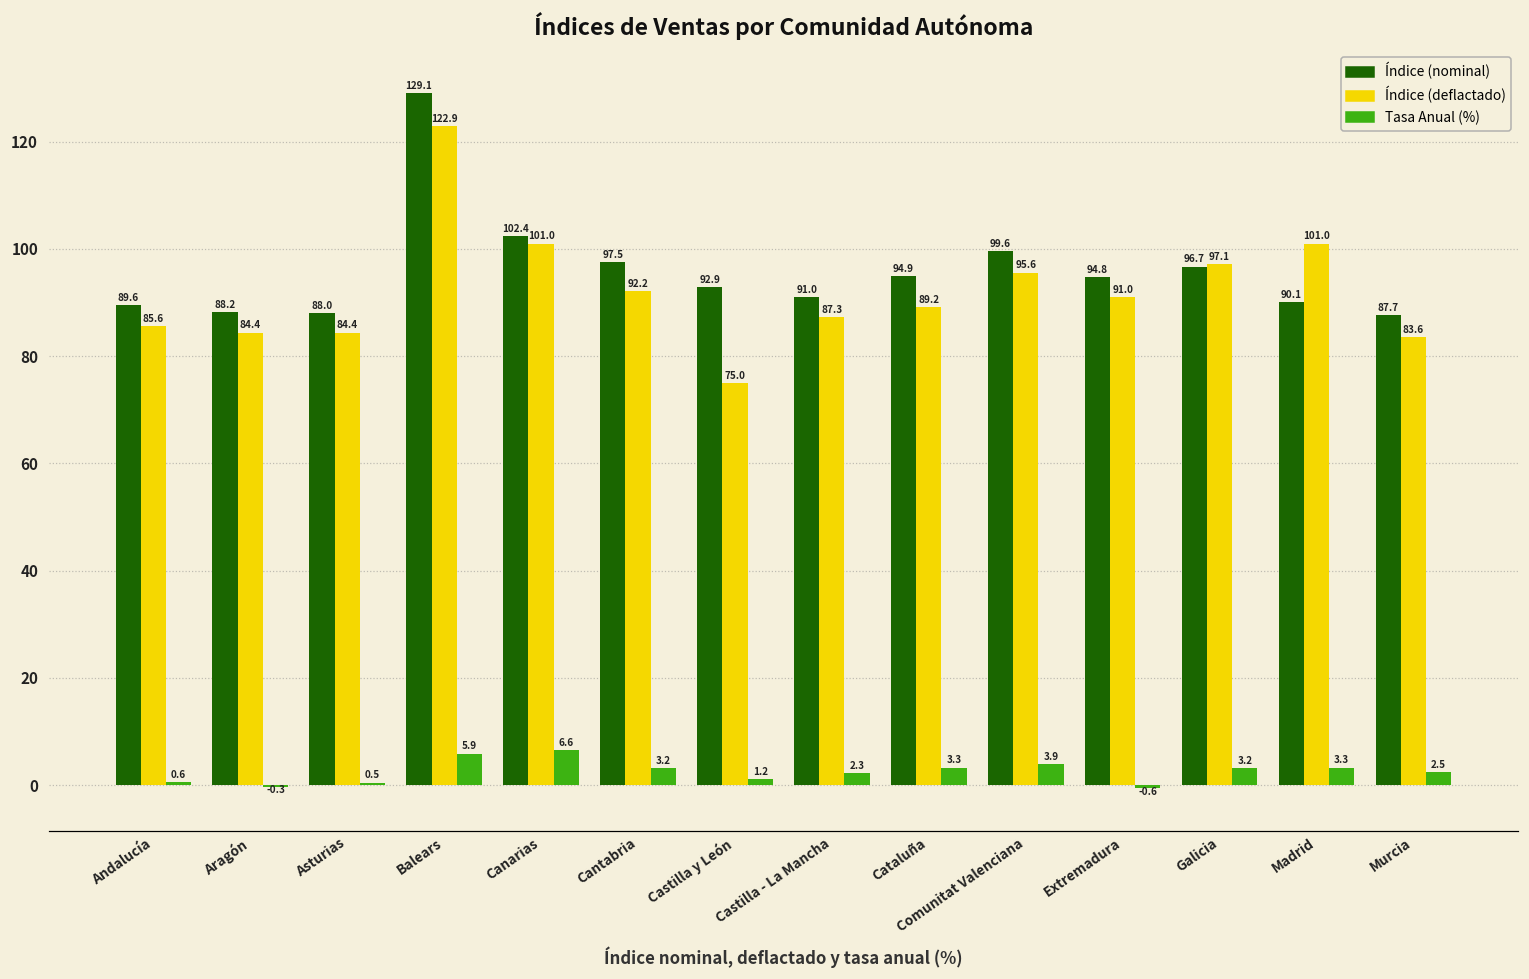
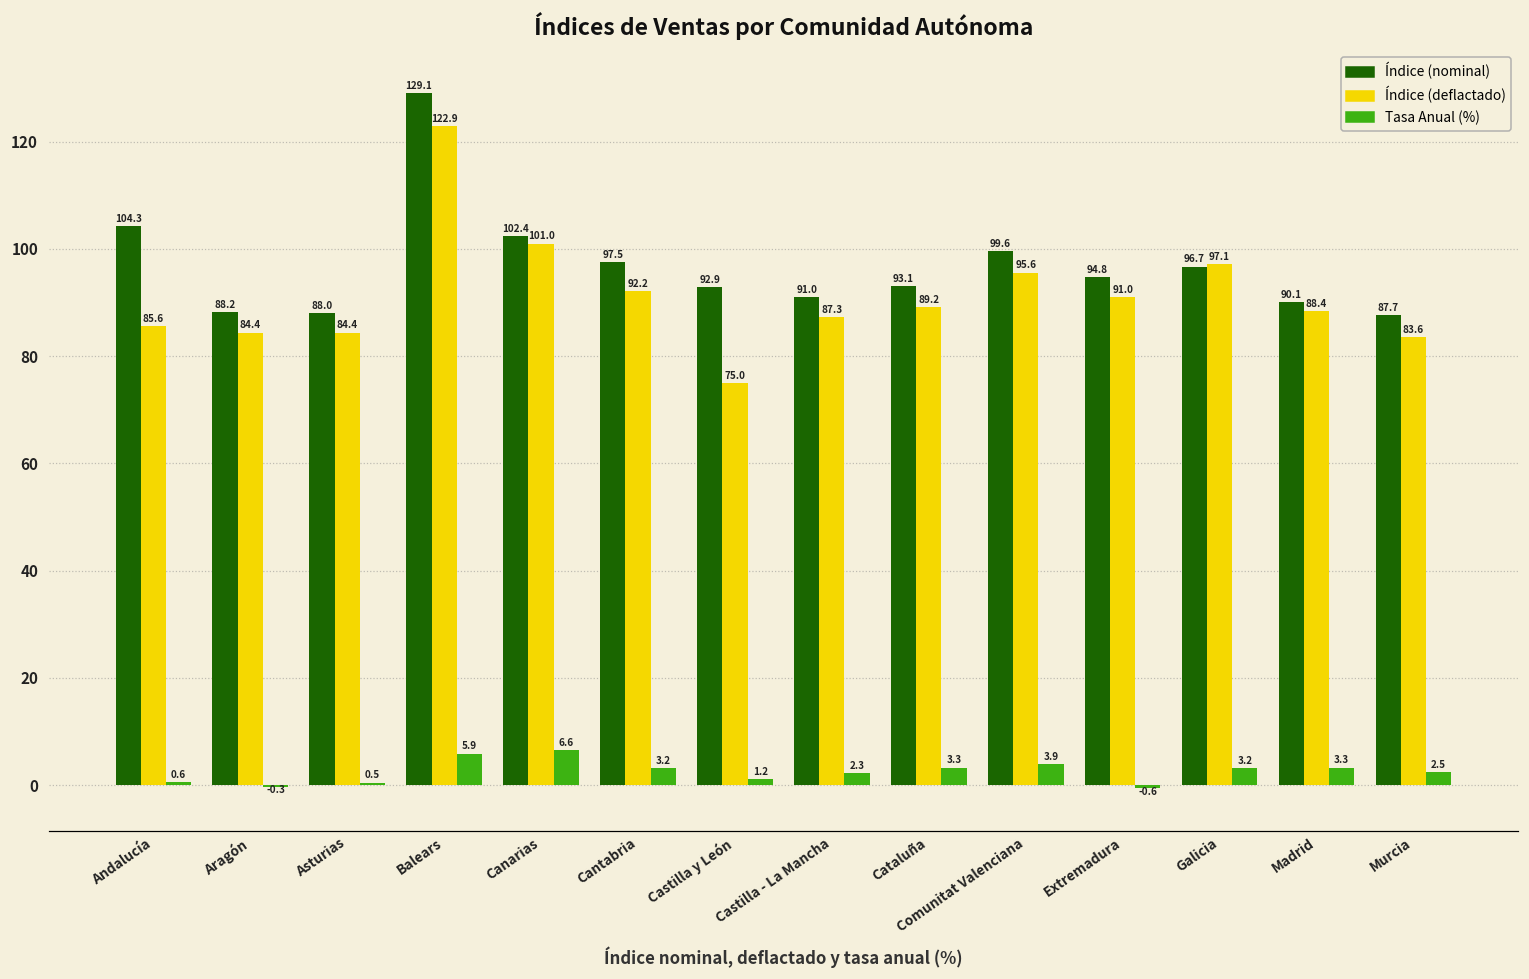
  {
    "Índice (nominal)": {
-     "Andalucía": 89.6,
+     "Andalucía": 104.3,
      "Aragón": 88.2,
      "Asturias": 88.0,
      "Balears": 129.1,
      "Canarias": 102.4,
      "Cantabria": 97.5,
      "Castilla y León": 92.9,
      "Castilla - La Mancha": 91.0,
-     "Cataluña": 94.9,
+     "Cataluña": 93.1,
      "Comunitat Valenciana": 99.6,
      "Extremadura": 94.8,
      "Galicia": 96.7,
      "Madrid": 90.1,
      "Murcia": 87.7
    },
    "Índice (deflactado)": {
      "Andalucía": 85.6,
      "Aragón": 84.4,
      "Asturias": 84.4,
      "Balears": 122.9,
      "Canarias": 101.0,
      "Cantabria": 92.2,
      "Castilla y León": 75.0,
      "Castilla - La Mancha": 87.3,
      "Cataluña": 89.2,
      "Comunitat Valenciana": 95.6,
      "Extremadura": 91.0,
      "Galicia": 97.1,
-     "Madrid": 101.0,
+     "Madrid": 88.4,
      "Murcia": 83.6
    },
    "Tasa Anual (%)": {
      "Andalucía": 0.6,
      "Aragón": -0.3,
      "Asturias": 0.5,
      "Balears": 5.9,
      "Canarias": 6.6,
      "Cantabria": 3.2,
      "Castilla y León": 1.2,
      "Castilla - La Mancha": 2.3,
      "Cataluña": 3.3,
      "Comunitat Valenciana": 3.9,
      "Extremadura": -0.6,
      "Galicia": 3.2,
      "Madrid": 3.3,
      "Murcia": 2.5
    }
  }
